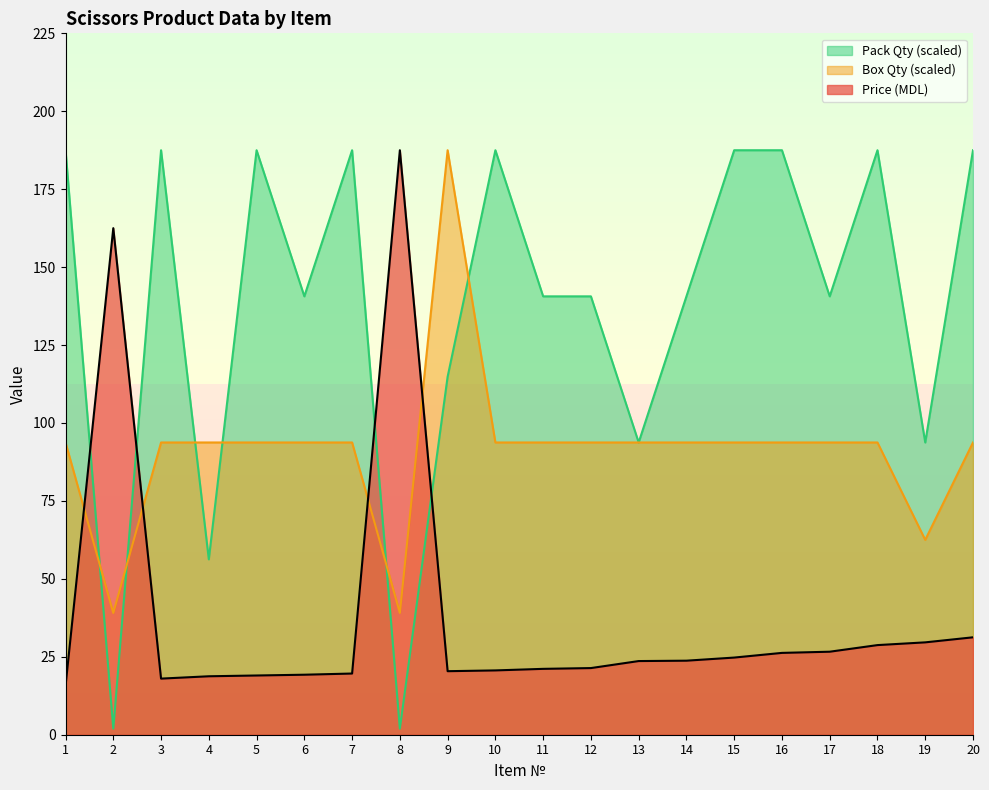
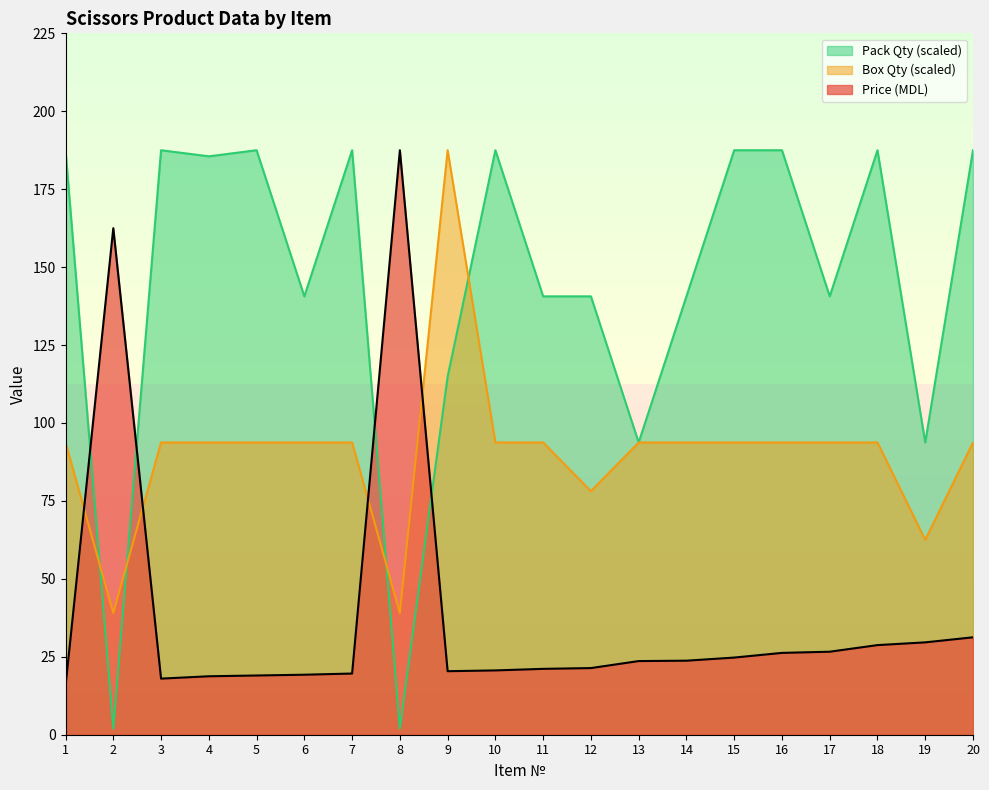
  {
    "Pack Qty (scaled)": {
      "1": 188,
      "2": 2,
      "3": 188,
-     "4": 56,
+     "4": 186,
      "5": 188,
      "6": 141,
      "7": 188,
      "8": 2,
      "9": 115,
      "10": 188,
      "11": 141,
      "12": 141,
      "14": 141,
      "15": 188,
      "16": 188,
      "17": 141,
      "18": 188,
      "19": 94,
      "20": 188
    },
    "Box Qty (scaled)": {
      "1": 94,
      "2": 39,
      "3": 94,
      "4": 94,
      "5": 94,
      "6": 94,
      "7": 94,
      "8": 39,
      "9": 188,
      "10": 94,
      "11": 94,
-     "12": 94,
+     "12": 78,
      "14": 94,
      "15": 94,
      "16": 94,
      "17": 94,
      "18": 94,
      "19": 63,
      "20": 94
    },
    "Price (MDL)": {
      "1": 16,
      "2": 163,
      "3": 18,
      "4": 19,
      "5": 19,
      "6": 19,
      "7": 20,
      "8": 188,
      "9": 20,
      "10": 21,
      "11": 21,
      "12": 21,
      "13": 24,
      "14": 24,
      "15": 25,
      "16": 26,
      "17": 27,
      "18": 29,
      "19": 30,
      "20": 31
    }
  }
